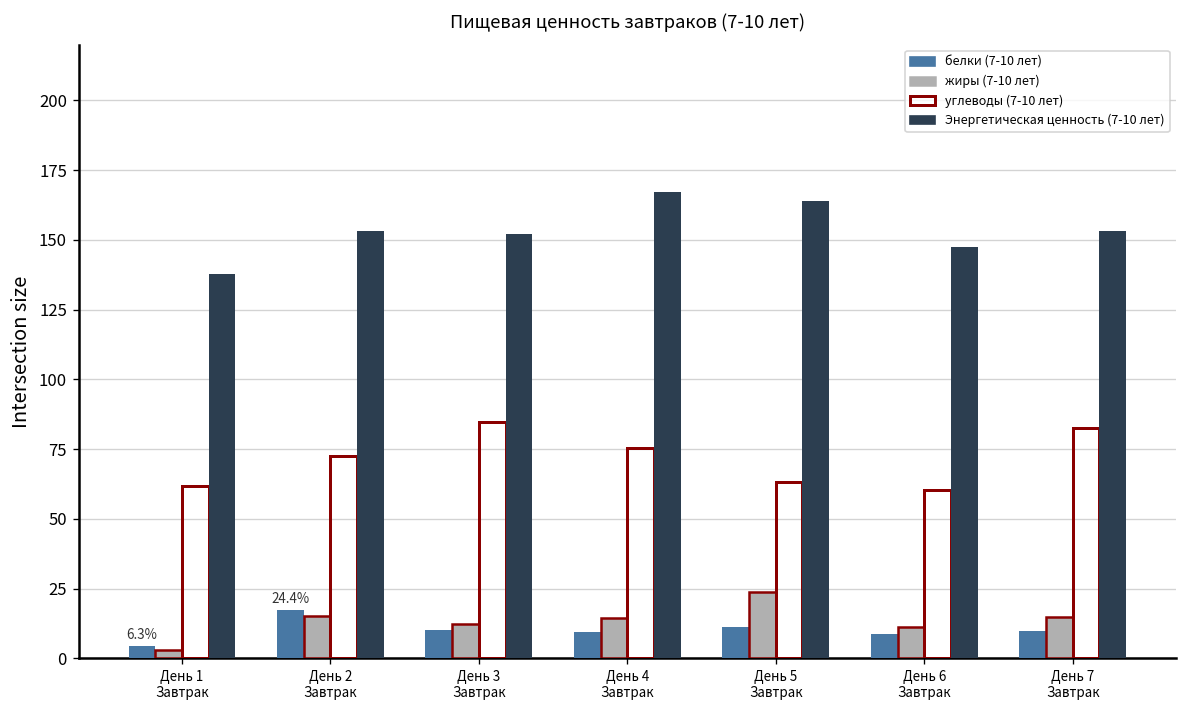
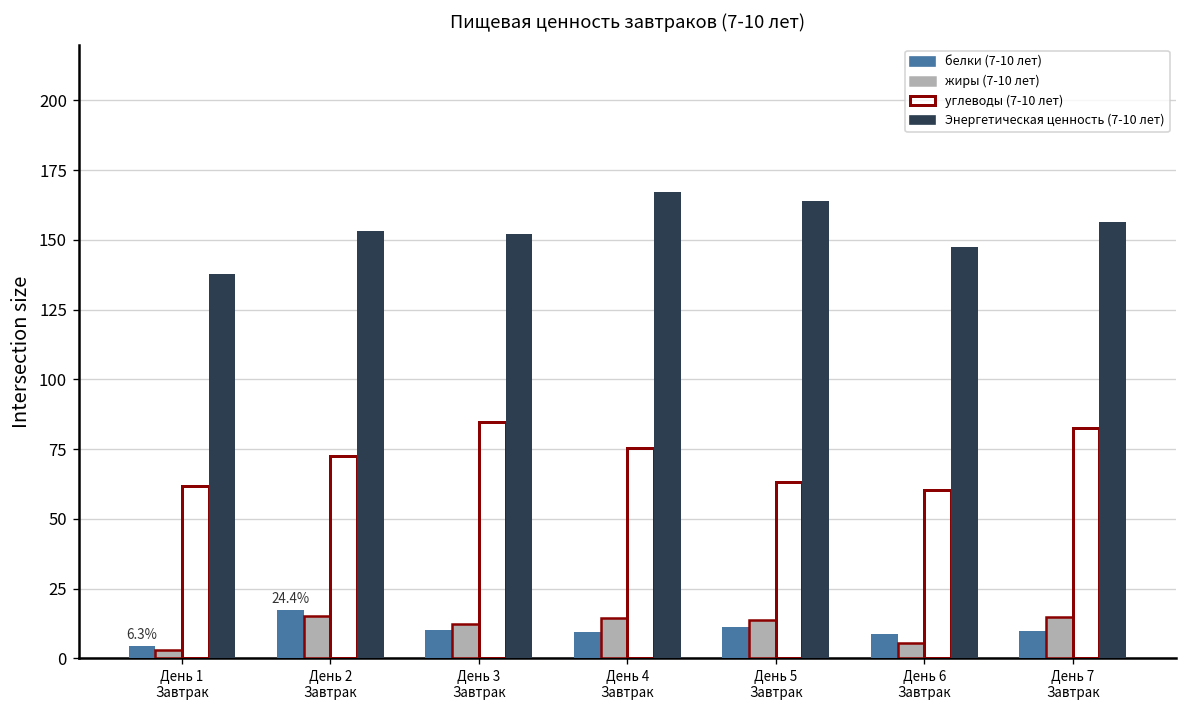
  {
    "белки (7-10 лет)": {
      "День 3 Завтрак": 10,
      "День 4 Завтрак": 9,
      "День 5 Завтрак": 11,
      "День 6 Завтрак": 9,
      "День 7 Завтрак": 10
    },
    "жиры (7-10 лет)": {
      "День 1 Завтрак": 3,
      "День 2 Завтрак": 15,
      "День 3 Завтрак": 12,
      "День 4 Завтрак": 15,
-     "День 5 Завтрак": 24,
-     "День 6 Завтрак": 11,
+     "День 5 Завтрак": 14,
+     "День 6 Завтрак": 5,
      "День 7 Завтрак": 15
    },
    "углеводы (7-10 лет)": {
      "День 1 Завтрак": 62,
      "День 2 Завтрак": 73,
      "День 3 Завтрак": 85,
      "День 4 Завтрак": 75,
      "День 5 Завтрак": 63,
      "День 6 Завтрак": 60,
      "День 7 Завтрак": 82
    },
    "Энергетическая ценность (7-10 лет)": {
      "День 1 Завтрак": 138,
      "День 2 Завтрак": 153,
      "День 3 Завтрак": 152,
      "День 4 Завтрак": 167,
      "День 5 Завтрак": 164,
      "День 6 Завтрак": 148,
-     "День 7 Завтрак": 153
+     "День 7 Завтрак": 157
    }
  }
